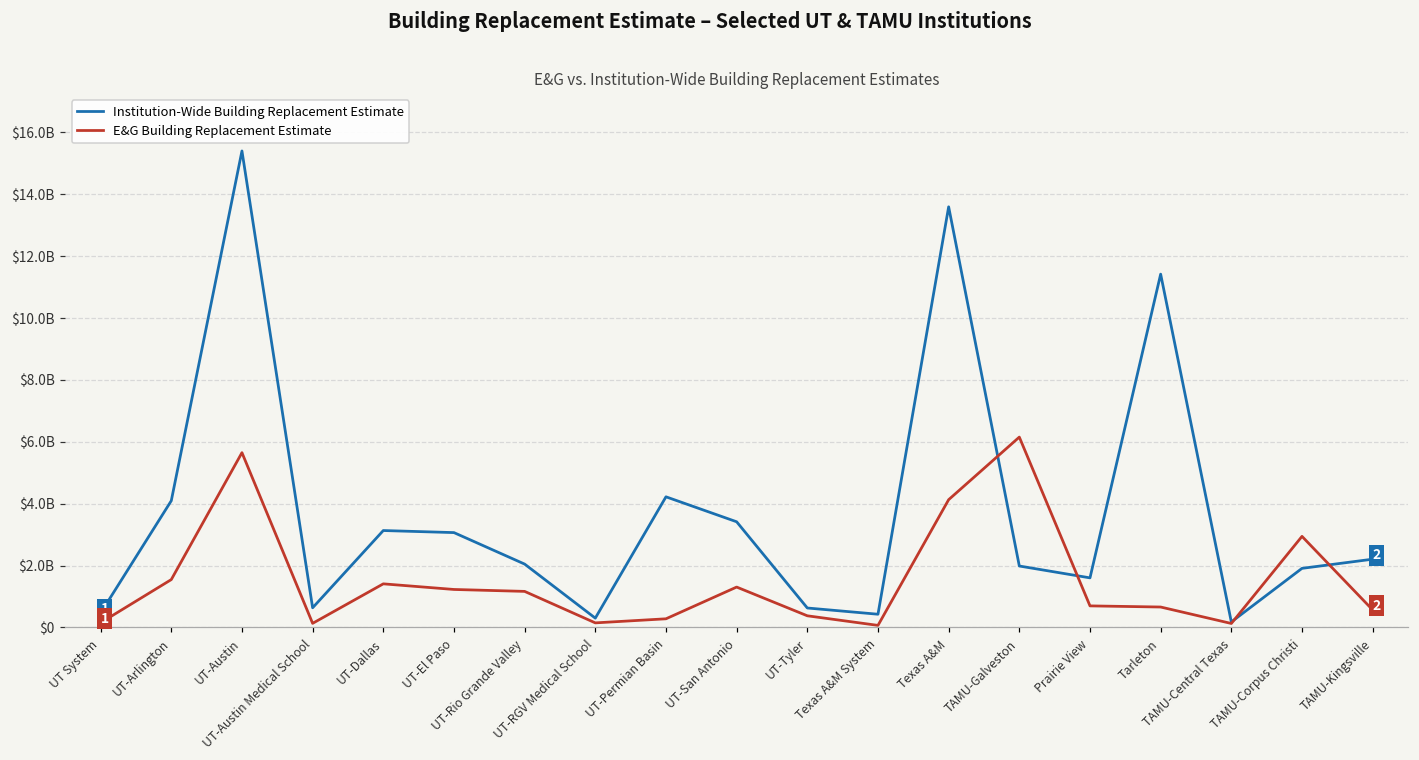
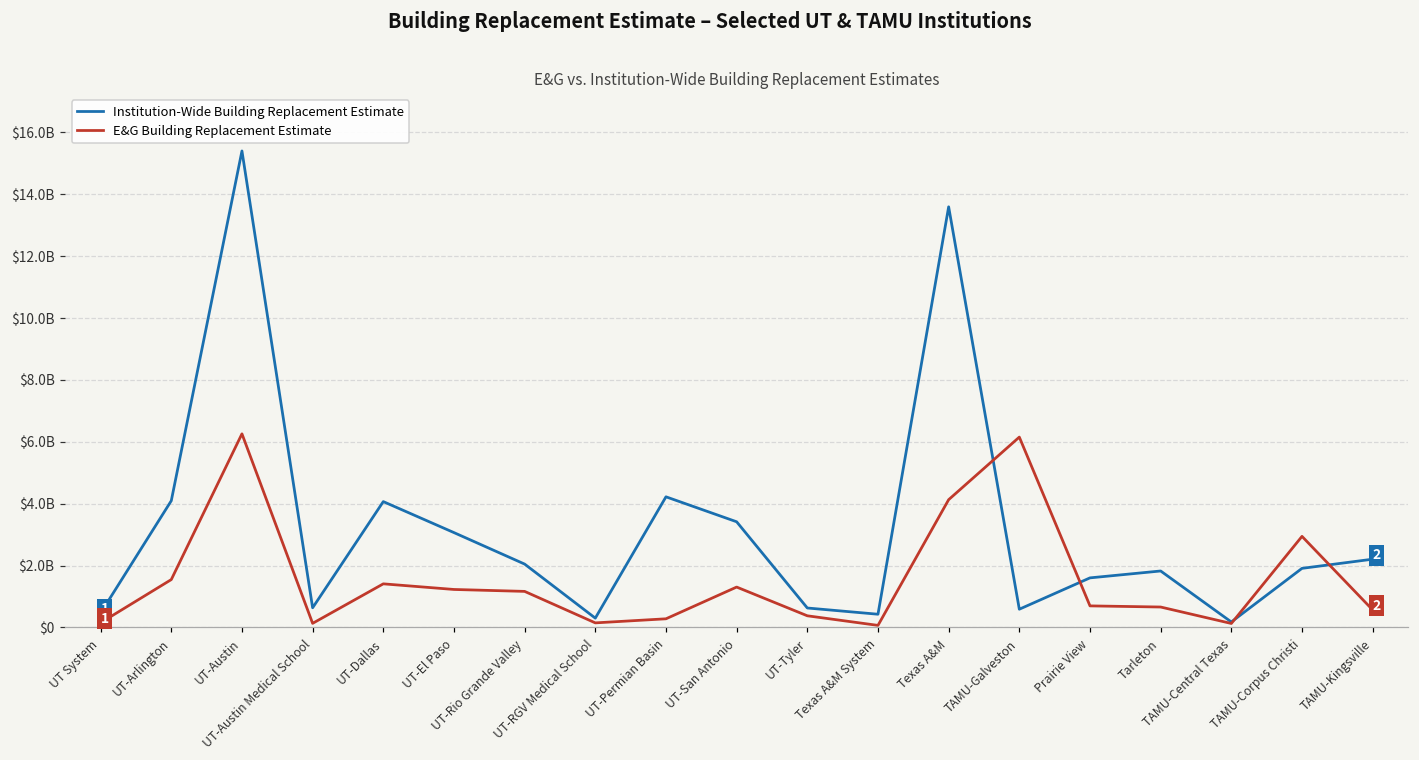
  {
    "Institution-Wide Building Replacement Estimate": {
      "UT-Arlington": "$4100000000",
      "UT-Austin": "$15400000000",
      "UT-Austin Medical School": "$600000000",
-     "UT-Dallas": "$3100000000",
+     "UT-Dallas": "$4100000000",
      "UT-El Paso": "$3100000000",
      "UT-Rio Grande Valley": "$2000000000",
      "UT-RGV Medical School": "$300000000",
      "UT-Permian Basin": "$4200000000",
      "UT-San Antonio": "$3400000000",
      "UT-Tyler": "$600000000",
      "Texas A&M System": "$400000000",
      "Texas A&M": "$13600000000",
-     "TAMU-Galveston": "$2000000000",
+     "TAMU-Galveston": "$600000000",
      "Prairie View": "$1600000000",
-     "Tarleton": "$11400000000",
+     "Tarleton": "$1800000000",
      "TAMU-Corpus Christi": "$1900000000"
    },
    "E&G Building Replacement Estimate": {
      "UT-Arlington": "$1500000000",
-     "UT-Austin": "$5600000000",
+     "UT-Austin": "$6300000000",
      "UT-Austin Medical School": "$100000000",
      "UT-Dallas": "$1400000000",
      "UT-El Paso": "$1200000000",
      "UT-Rio Grande Valley": "$1200000000",
      "UT-RGV Medical School": "$100000000",
      "UT-Permian Basin": "$300000000",
      "UT-San Antonio": "$1300000000",
      "UT-Tyler": "$400000000",
      "Texas A&M System": "$100000000",
      "Texas A&M": "$4100000000",
      "TAMU-Galveston": "$6100000000",
      "Prairie View": "$700000000",
      "Tarleton": "$700000000",
      "TAMU-Corpus Christi": "$2900000000"
    }
  }
